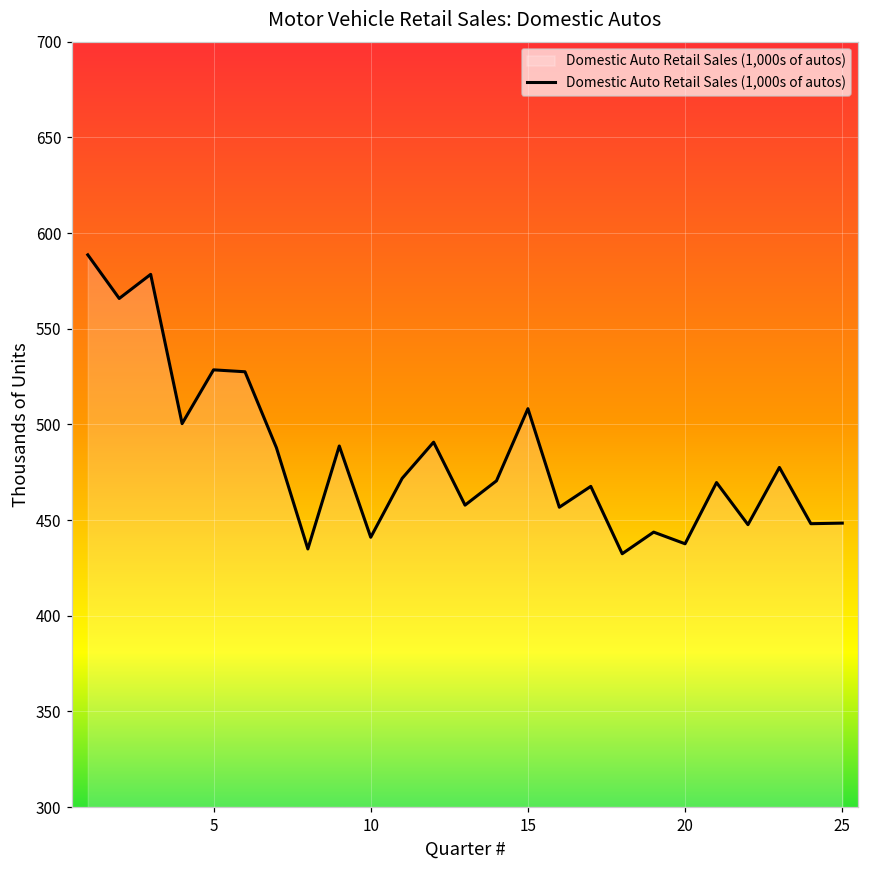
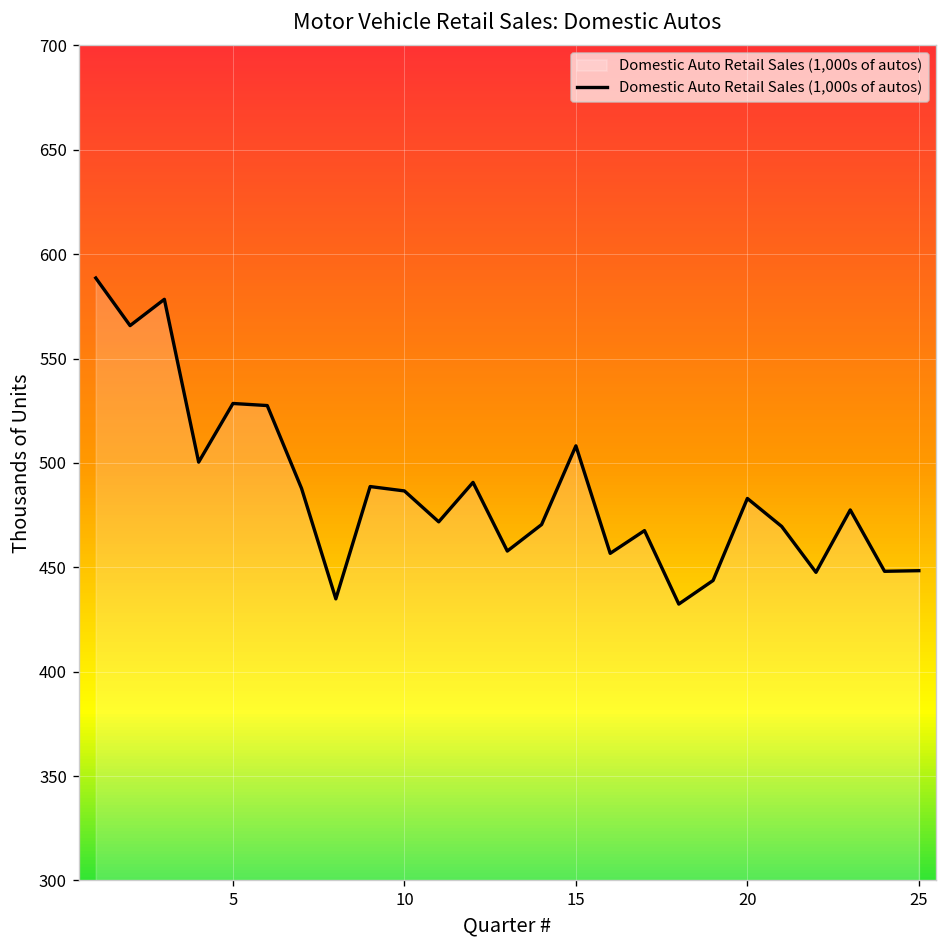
  {
    "5": 529,
-   "10": 441,
+   "10": 487,
    "15": 508,
-   "20": 438,
+   "20": 483,
    "25": 448
  }
